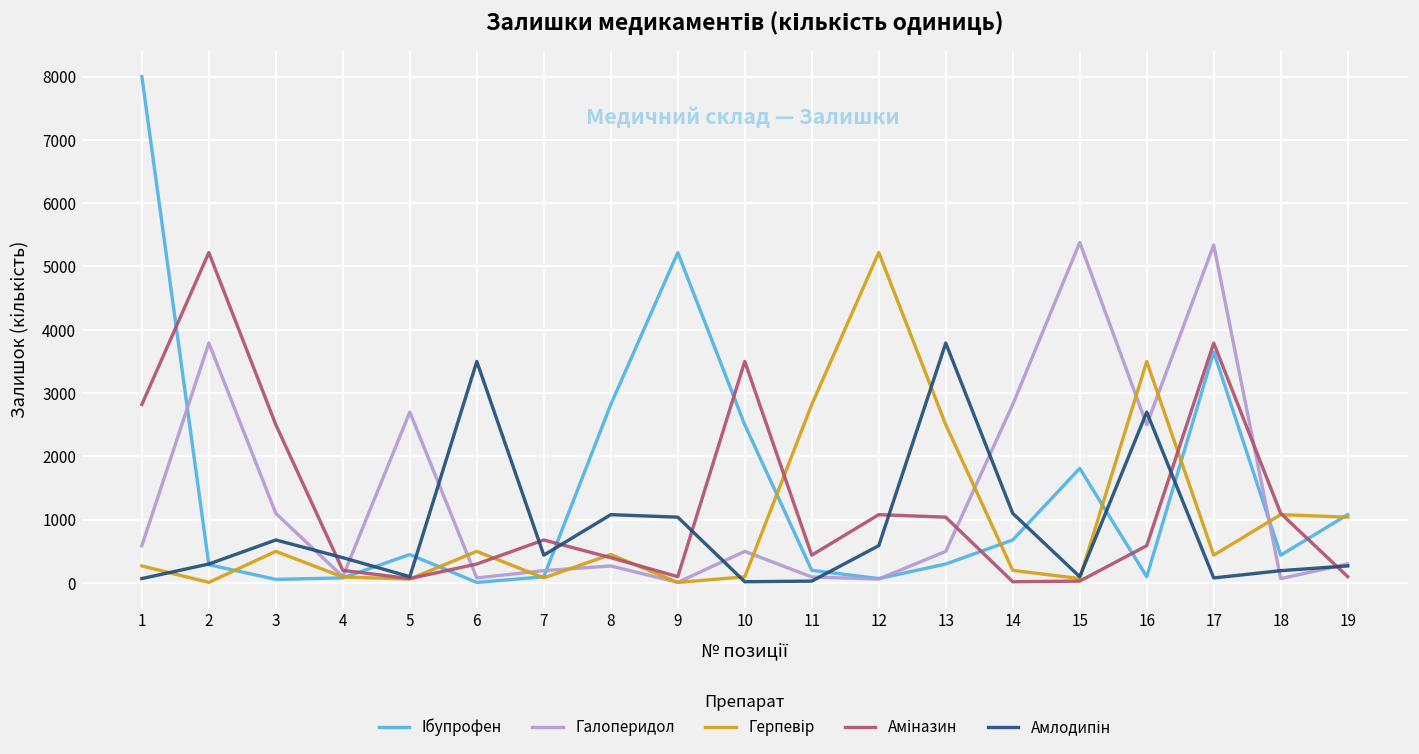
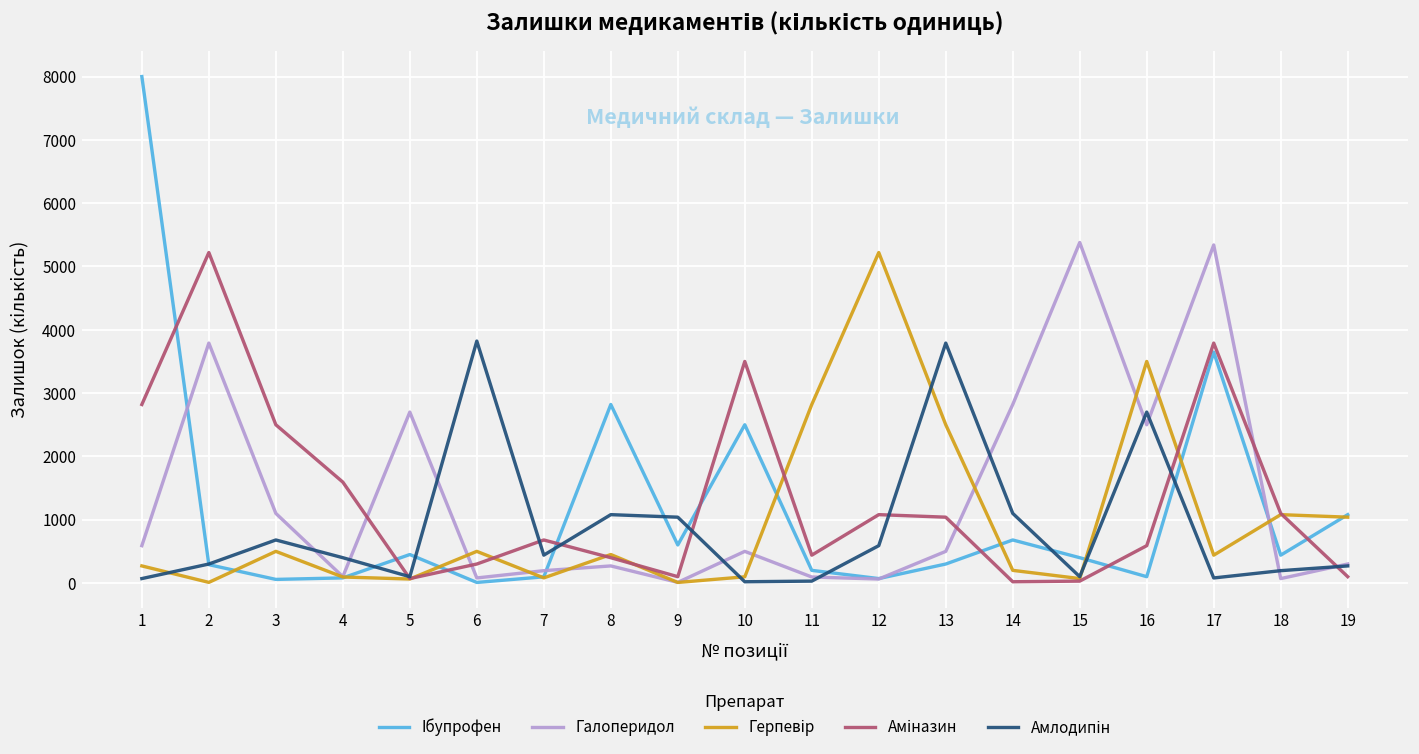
  {
    "Ібупрофен": {
      "1": 8000,
      "3": 100,
      "5": 500,
      "6": 0,
      "8": 2800,
-     "9": 5200,
+     "9": 600,
      "10": 2500,
      "11": 200,
      "13": 300,
      "14": 700,
-     "15": 1800,
+     "15": 400,
      "16": 100,
      "17": 3600,
      "18": 400
    },
    "Галоперидол": {
      "1": 600,
      "2": 3800,
      "3": 1100,
      "5": 2700,
      "6": 100,
      "7": 200,
      "8": 300,
      "10": 500,
      "11": 100,
      "13": 500,
      "14": 2800,
      "15": 5400,
      "16": 2500,
      "17": 5300,
      "18": 100
    },
    "Герпевір": {
      "1": 300,
      "2": 0,
      "3": 500,
      "6": 500,
      "8": 500,
      "10": 100,
      "11": 2800,
      "12": 5200,
      "13": 2500,
      "14": 200,
      "16": 3500,
      "17": 400
    },
    "Аміназин": {
      "1": 2800,
      "2": 5200,
      "3": 2500,
-     "4": 200,
+     "4": 1600,
      "6": 300,
      "7": 700,
      "8": 400,
      "9": 100,
      "10": 3500,
      "11": 400,
      "12": 1100,
      "13": 1000,
      "14": 0,
      "16": 600,
      "17": 3800,
      "19": 100
    },
    "Амлодипін": {
      "1": 100,
      "3": 700,
      "4": 400,
-     "6": 3500,
+     "6": 3800,
      "7": 400,
      "8": 1100,
      "9": 1000,
      "10": 0,
      "11": 0,
      "12": 600,
      "13": 3800,
      "14": 1100,
      "16": 2700,
      "17": 100,
      "18": 200
    }
  }
